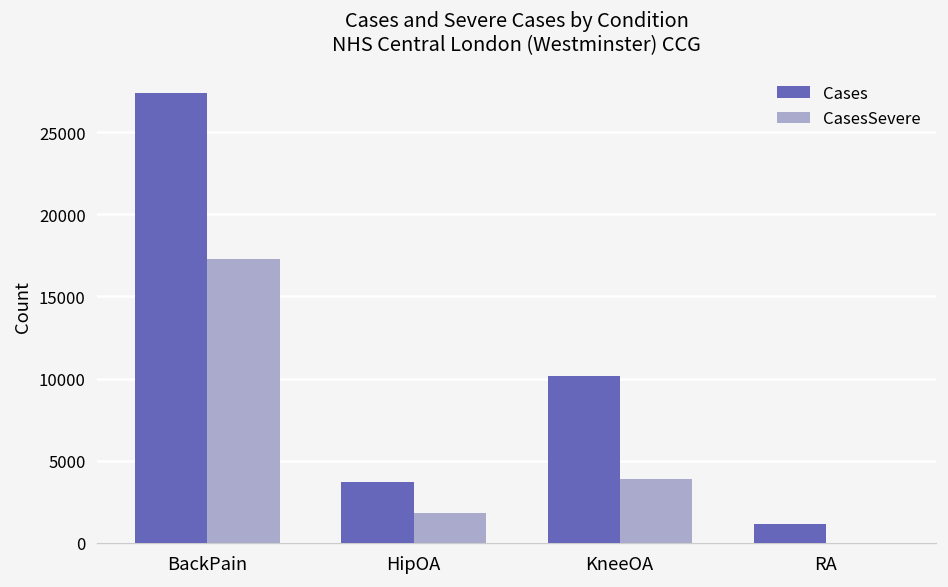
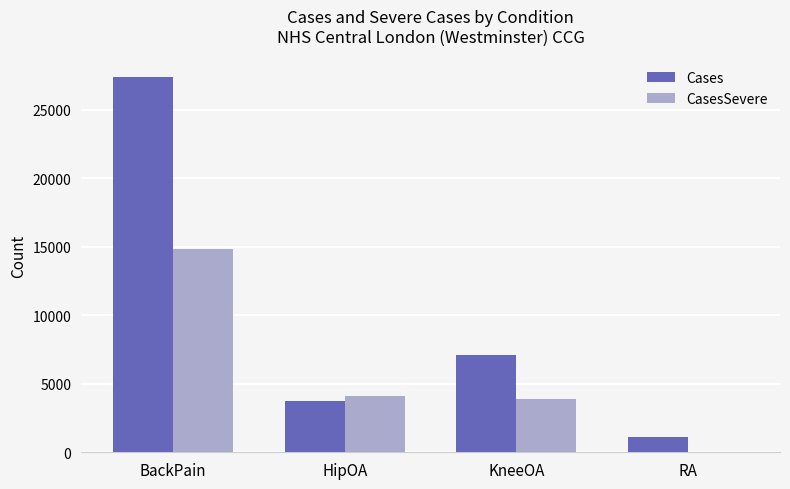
  {
    "Cases": {
      "BackPain": 27400,
      "HipOA": 3700,
-     "KneeOA": 10100,
+     "KneeOA": 7100,
      "RA": 1100
    },
    "CasesSevere": {
-     "BackPain": 17300,
-     "HipOA": 1800,
+     "BackPain": 14800,
+     "HipOA": 4100,
      "KneeOA": 3900,
      "RA": 0
    }
  }
